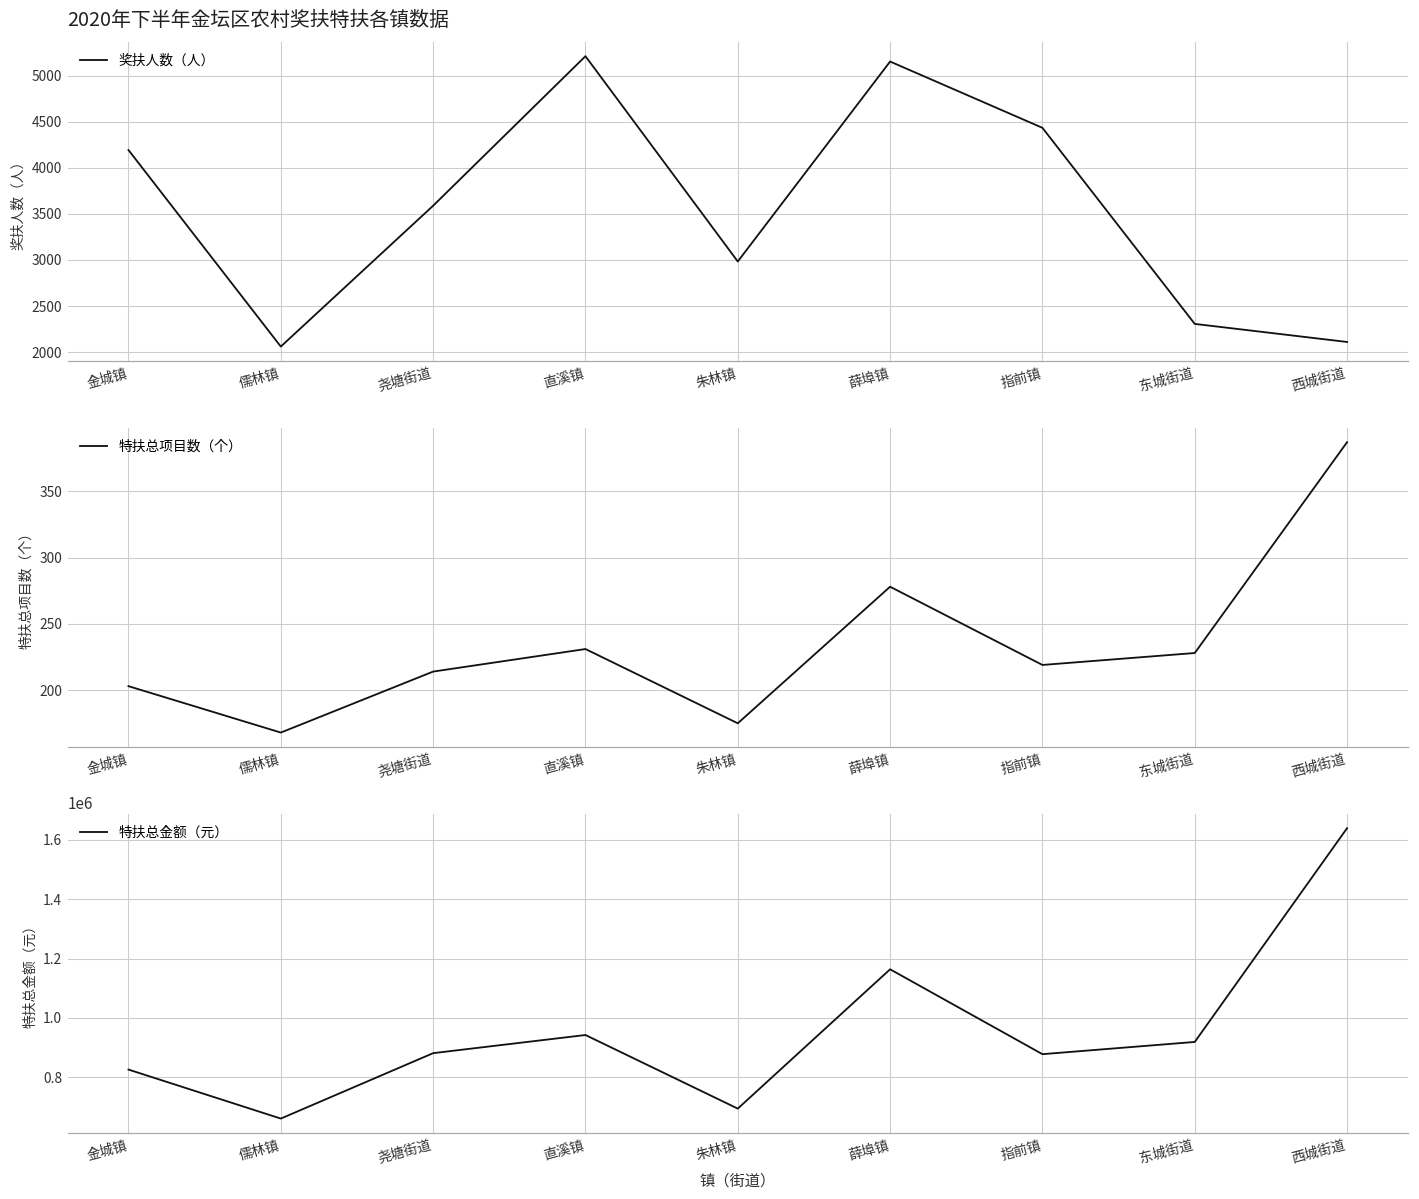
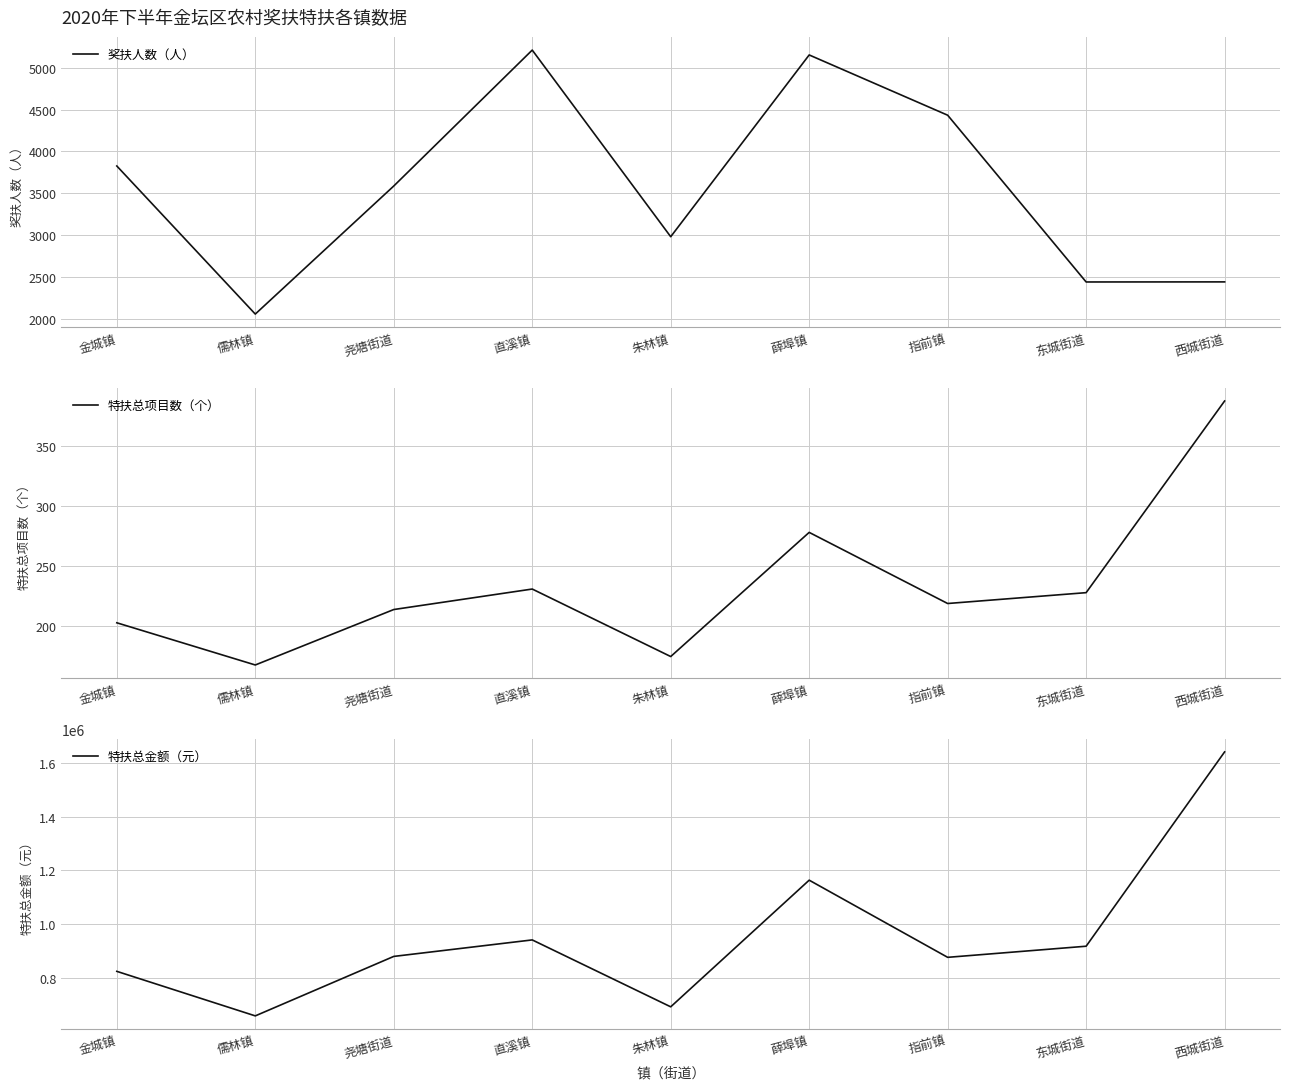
  {
    "2020年下半年金坛区农村奖扶特扶各镇数据": {
-     "金城镇": 4200,
+     "金城镇": 3800,
      "儒林镇": 2100,
      "尧塘街道": 3600,
      "直溪镇": 5200,
      "朱林镇": 3000,
      "薛埠镇": 5200,
      "指前镇": 4400,
-     "东城街道": 2300,
-     "西城街道": 2100
+     "东城街道": 2400,
+     "西城街道": 2400
    }
  }
